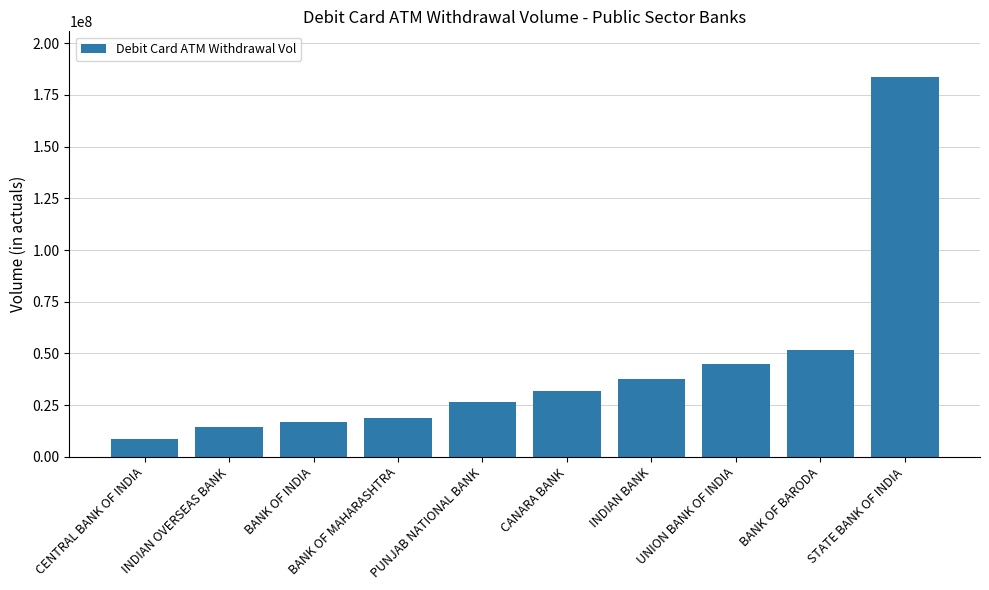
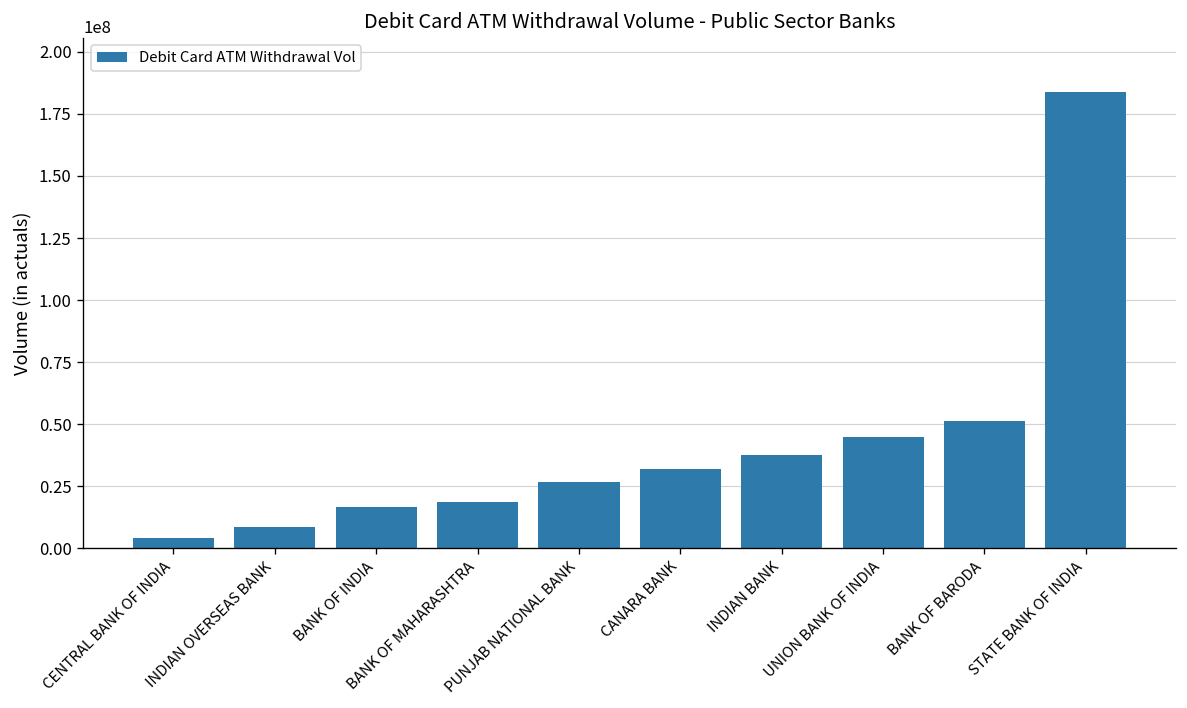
  {
-   "CENTRAL BANK OF INDIA": 8000000,
-   "INDIAN OVERSEAS BANK": 14000000,
+   "CENTRAL BANK OF INDIA": 4000000,
+   "INDIAN OVERSEAS BANK": 8000000,
    "BANK OF INDIA": 17000000,
    "BANK OF MAHARASHTRA": 19000000,
    "PUNJAB NATIONAL BANK": 27000000,
    "CANARA BANK": 32000000,
    "INDIAN BANK": 38000000,
    "UNION BANK OF INDIA": 45000000,
    "BANK OF BARODA": 51000000,
    "STATE BANK OF INDIA": 184000000
  }
